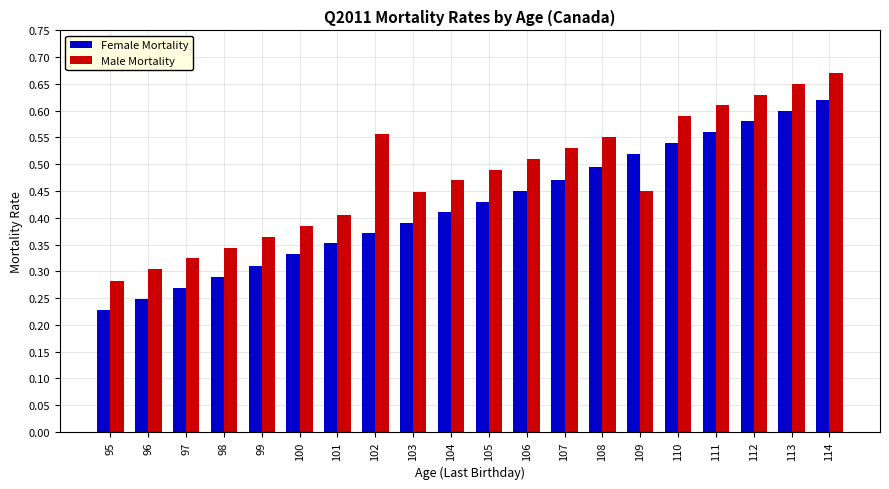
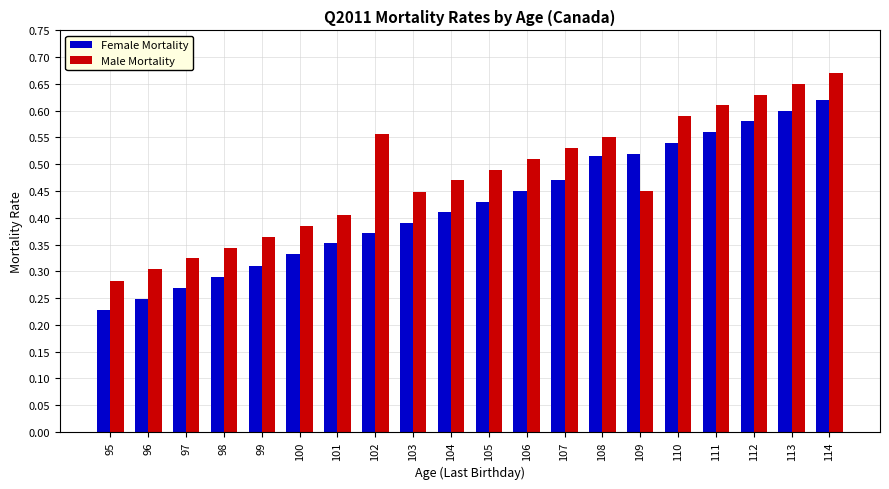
  {
    "Female Mortality": {
      "95": 0.23,
      "96": 0.25,
      "97": 0.27,
      "98": 0.29,
      "99": 0.31,
      "100": 0.33,
      "101": 0.35,
      "102": 0.37,
      "103": 0.39,
      "104": 0.41,
      "105": 0.43,
      "106": 0.45,
      "107": 0.47,
-     "108": 0.50,
+     "108": 0.52,
      "109": 0.52,
      "110": 0.54,
      "111": 0.56,
      "112": 0.58,
      "113": 0.60,
      "114": 0.62
    },
    "Male Mortality": {
      "95": 0.28,
      "96": 0.30,
      "97": 0.32,
      "98": 0.34,
      "99": 0.36,
      "100": 0.38,
      "101": 0.40,
      "102": 0.56,
      "103": 0.45,
      "104": 0.47,
      "105": 0.49,
      "106": 0.51,
      "107": 0.53,
      "108": 0.55,
      "109": 0.45,
      "110": 0.59,
      "111": 0.61,
      "112": 0.63,
      "113": 0.65,
      "114": 0.67
    }
  }
